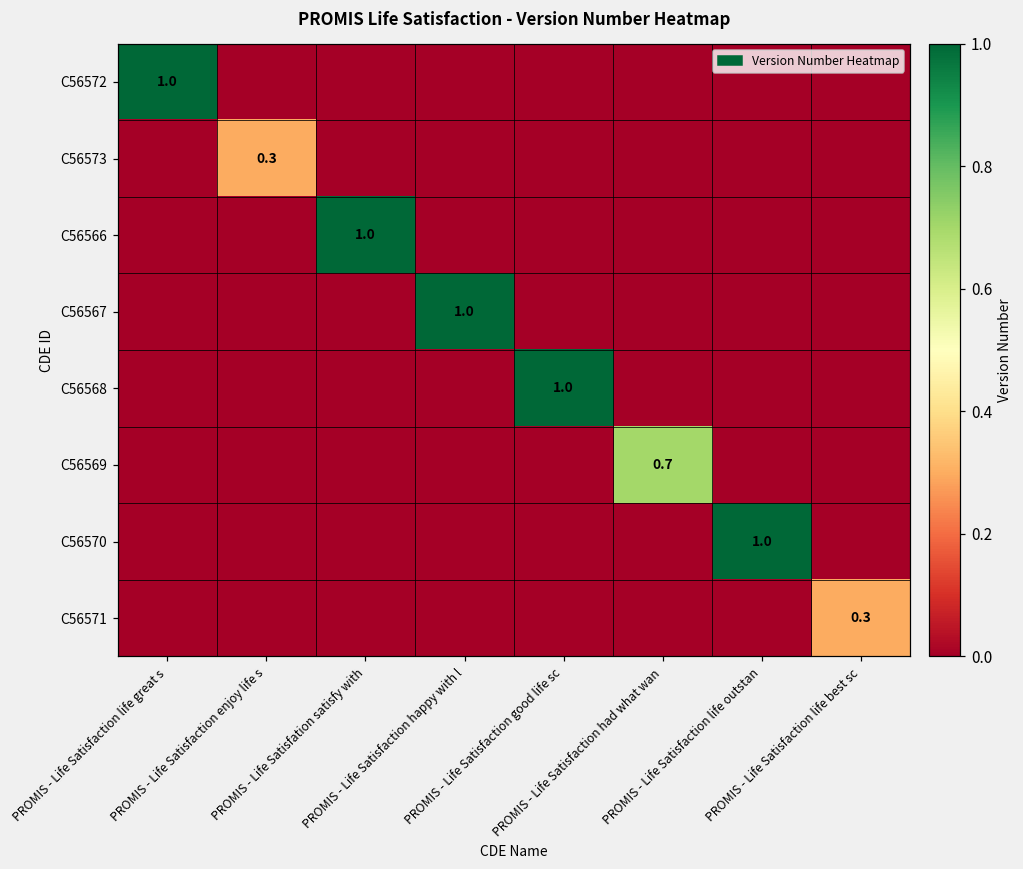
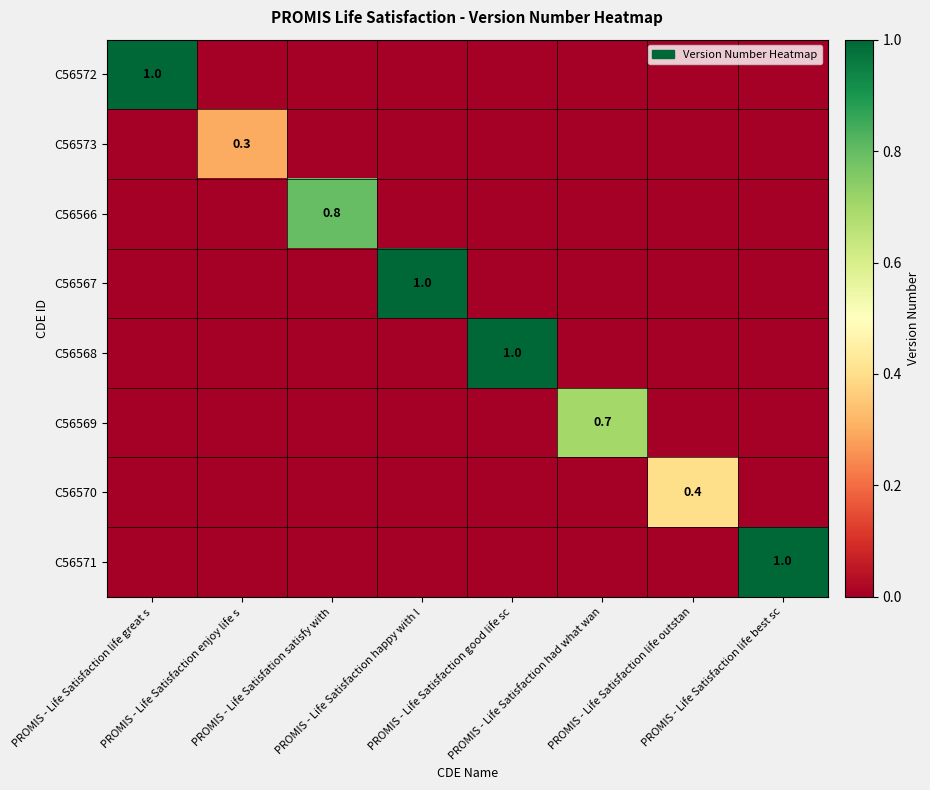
  {
    "C56572": {
      "PROMIS - Life Satisfaction life great s": 1.0
    },
    "C56573": {
      "PROMIS - Life Satisfaction enjoy life s": 0.3
    },
    "C56566": {
-     "PROMIS - Life Satisfation satisfy with": 1.0
+     "PROMIS - Life Satisfation satisfy with": 0.8
    },
    "C56567": {
      "PROMIS - Life Satisfaction happy with l": 1.0
    },
    "C56568": {
      "PROMIS - Life Satisfaction good life sc": 1.0
    },
    "C56569": {
      "PROMIS - Life Satisfaction had what wan": 0.7
    },
    "C56570": {
-     "PROMIS - Life Satisfaction life outstan": 1.0
+     "PROMIS - Life Satisfaction life outstan": 0.4
    },
    "C56571": {
-     "PROMIS - Life Satisfaction life best sc": 0.3
+     "PROMIS - Life Satisfaction life best sc": 1.0
    }
  }
